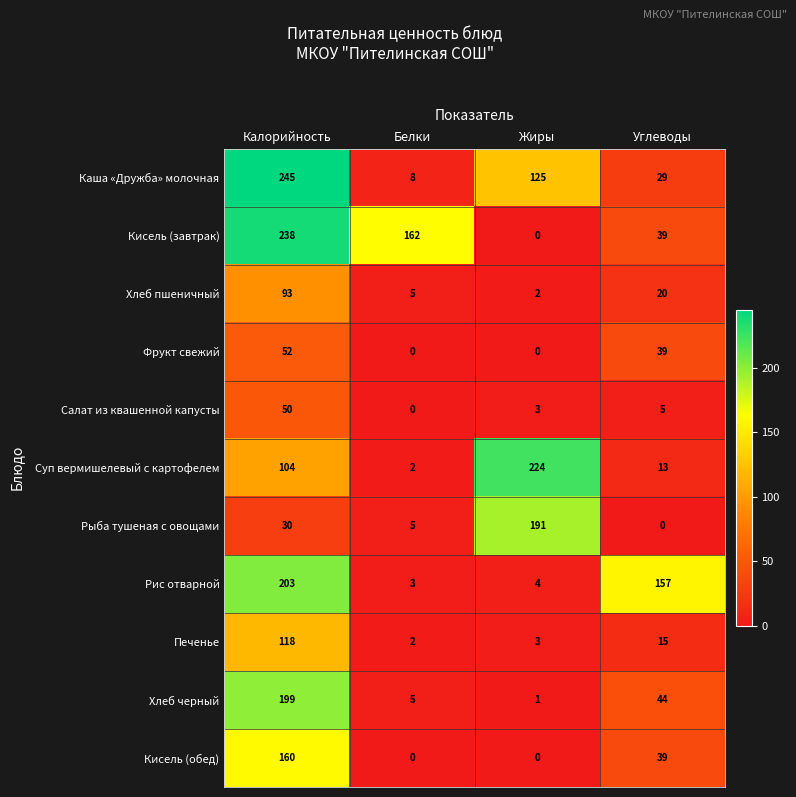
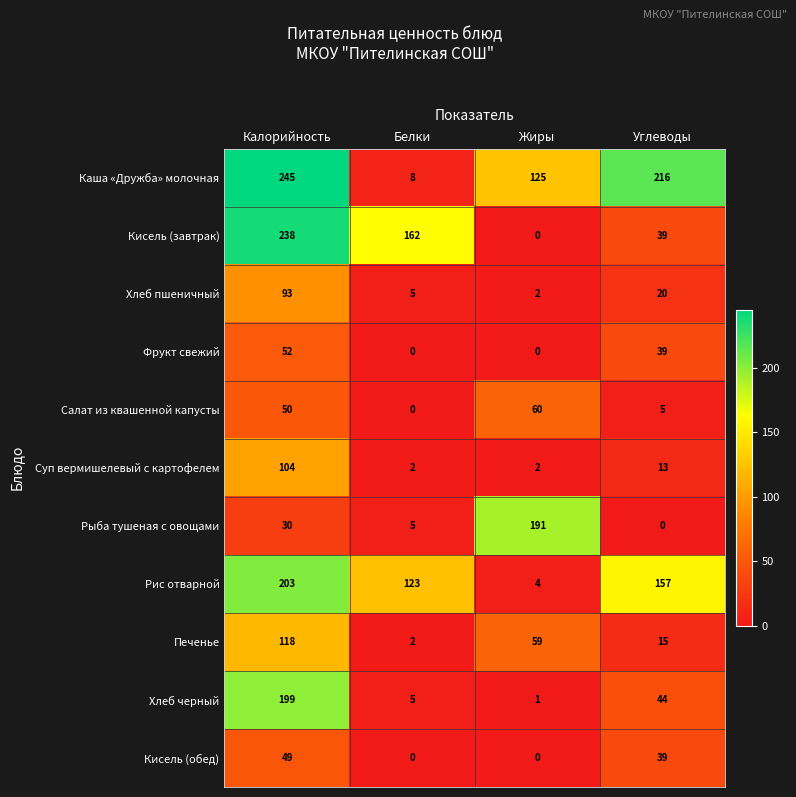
  {
    "Каша «Дружба» молочная": {
      "Калорийность": 245,
      "Белки": 8,
      "Жиры": 125,
-     "Углеводы": 29
+     "Углеводы": 216
    },
    "Кисель (завтрак)": {
      "Калорийность": 238,
      "Белки": 162,
      "Жиры": 0,
      "Углеводы": 39
    },
    "Хлеб пшеничный": {
      "Калорийность": 93,
      "Белки": 5,
      "Жиры": 2,
      "Углеводы": 20
    },
    "Фрукт свежий": {
      "Калорийность": 52,
      "Белки": 0,
      "Жиры": 0,
      "Углеводы": 39
    },
    "Салат из квашенной капусты": {
      "Калорийность": 50,
      "Белки": 0,
-     "Жиры": 3,
+     "Жиры": 60,
      "Углеводы": 5
    },
    "Суп вермишелевый с картофелем": {
      "Калорийность": 104,
      "Белки": 2,
-     "Жиры": 224,
+     "Жиры": 2,
      "Углеводы": 13
    },
    "Рыба тушеная с овощами": {
      "Калорийность": 30,
      "Белки": 5,
      "Жиры": 191,
      "Углеводы": 0
    },
    "Рис отварной": {
      "Калорийность": 203,
-     "Белки": 3,
+     "Белки": 123,
      "Жиры": 4,
      "Углеводы": 157
    },
    "Печенье": {
      "Калорийность": 118,
      "Белки": 2,
-     "Жиры": 3,
+     "Жиры": 59,
      "Углеводы": 15
    },
    "Хлеб черный": {
      "Калорийность": 199,
      "Белки": 5,
      "Жиры": 1,
      "Углеводы": 44
    },
    "Кисель (обед)": {
-     "Калорийность": 160,
+     "Калорийность": 49,
      "Белки": 0,
      "Жиры": 0,
      "Углеводы": 39
    }
  }
